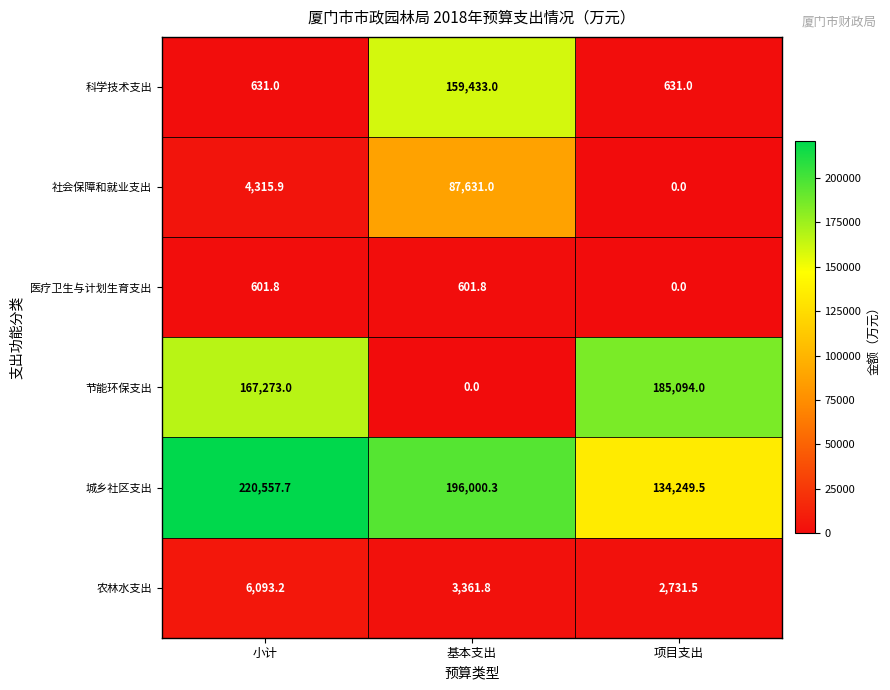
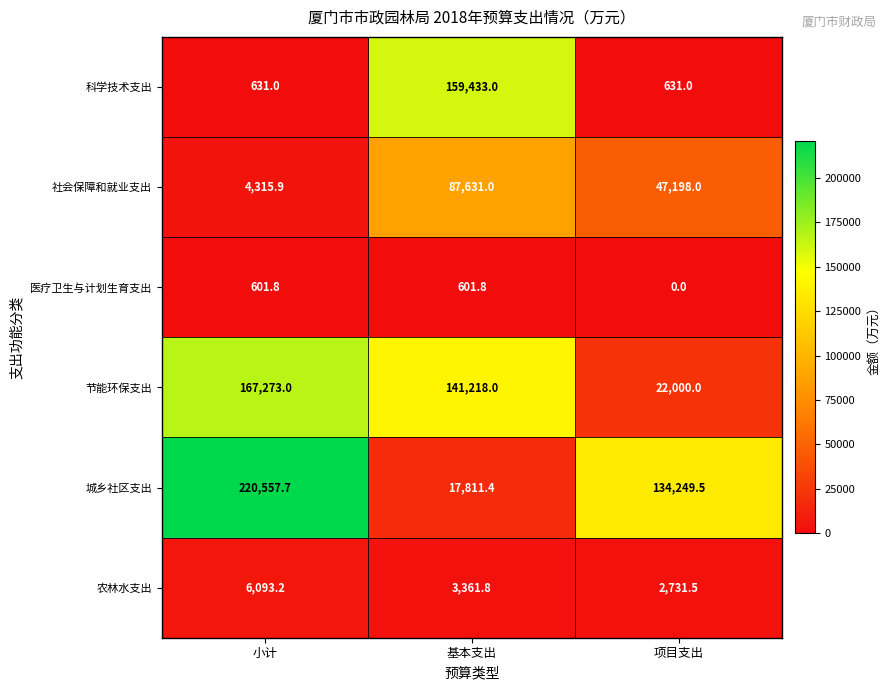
  {
    "科学技术支出": {
      "小计": "631.0",
      "基本支出": "159,433.0",
      "项目支出": "631.0"
    },
    "社会保障和就业支出": {
      "小计": "4,315.9",
      "基本支出": "87,631.0",
-     "项目支出": "0.0"
+     "项目支出": "47,198.0"
    },
    "医疗卫生与计划生育支出": {
      "小计": "601.8",
      "基本支出": "601.8",
      "项目支出": "0.0"
    },
    "节能环保支出": {
      "小计": "167,273.0",
-     "基本支出": "0.0",
-     "项目支出": "185,094.0"
+     "基本支出": "141,218.0",
+     "项目支出": "22,000.0"
    },
    "城乡社区支出": {
      "小计": "220,557.7",
-     "基本支出": "196,000.3",
+     "基本支出": "17,811.4",
      "项目支出": "134,249.5"
    },
    "农林水支出": {
      "小计": "6,093.2",
      "基本支出": "3,361.8",
      "项目支出": "2,731.5"
    }
  }
